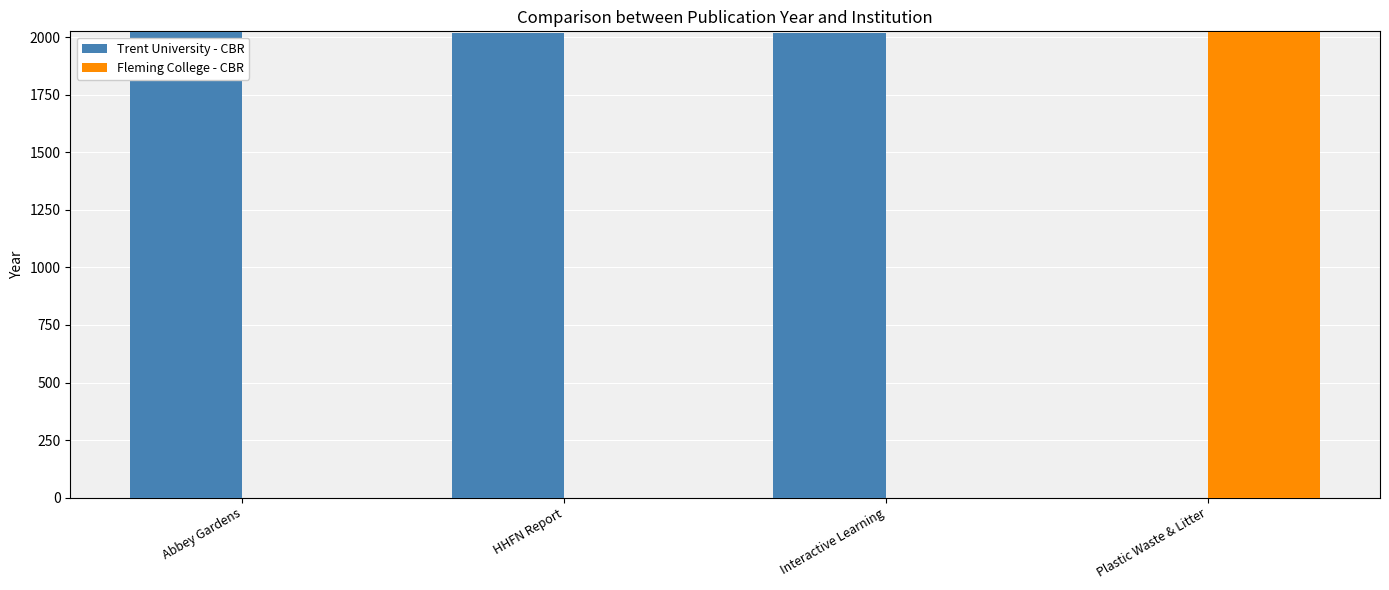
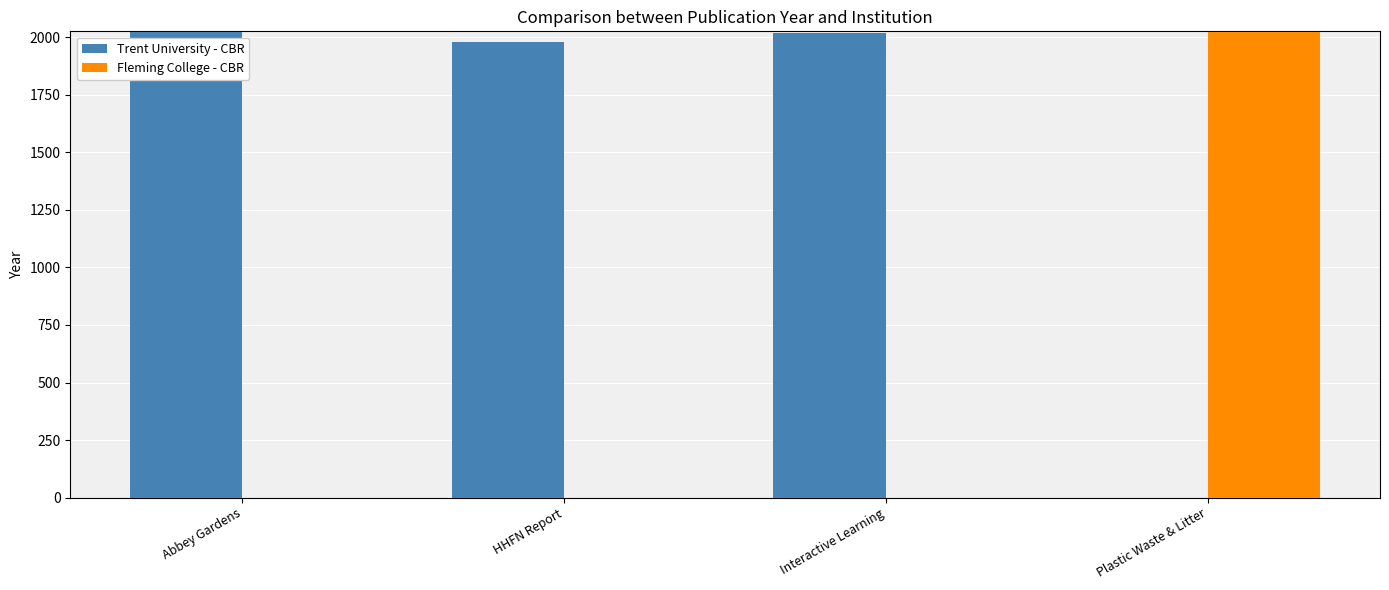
  {
    "Trent University - CBR": {
      "Abbey Gardens": 2020,
-     "HHFN Report": 2020,
+     "HHFN Report": 1980,
      "Interactive Learning": 2020,
      "Plastic Waste & Litter": 0
    },
    "Fleming College - CBR": {
      "Abbey Gardens": 0,
      "HHFN Report": 0,
      "Interactive Learning": 0,
      "Plastic Waste & Litter": 2020
    }
  }
